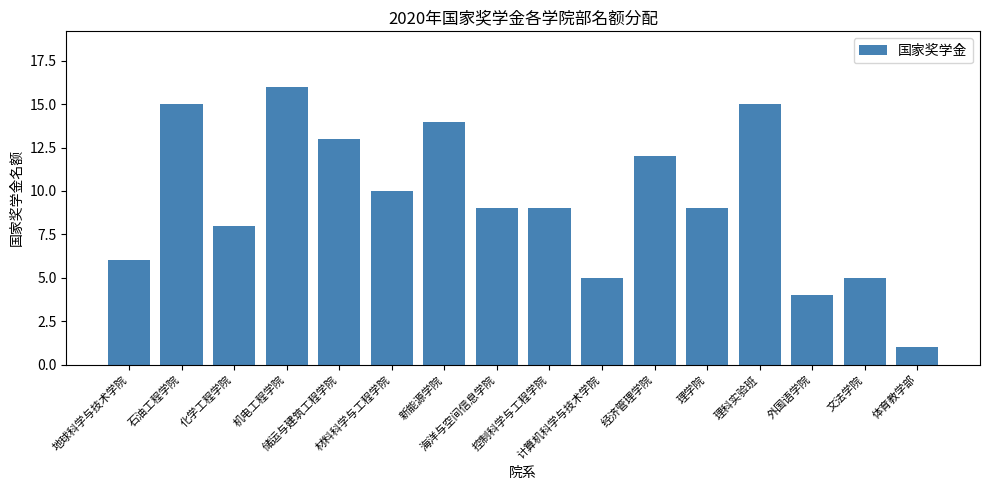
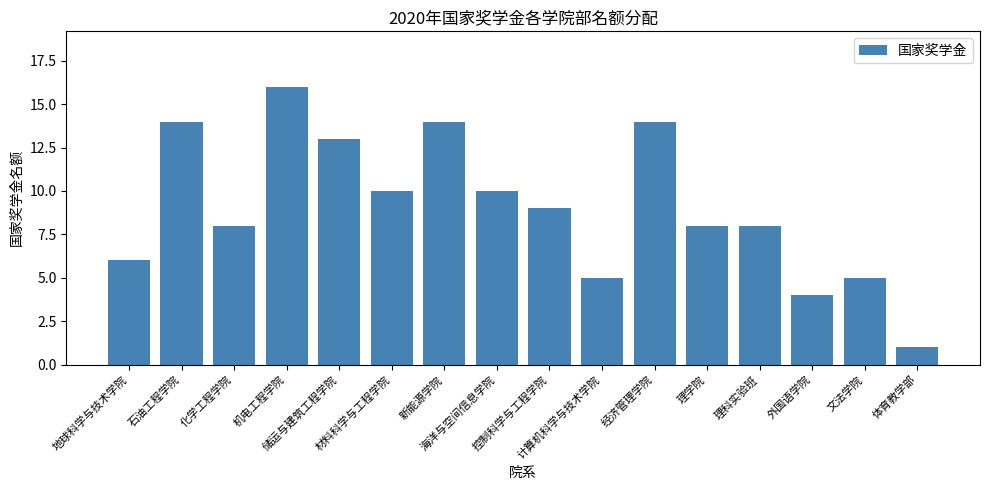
  {
    "地球科学与技术学院": 6,
-   "石油工程学院": 15,
+   "石油工程学院": 14,
    "化学工程学院": 8,
    "机电工程学院": 16,
    "储运与建筑工程学院": 13,
    "材料科学与工程学院": 10,
    "新能源学院": 14,
-   "海洋与空间信息学院": 9,
+   "海洋与空间信息学院": 10,
    "控制科学与工程学院": 9,
    "计算机科学与技术学院": 5,
-   "经济管理学院": 12,
-   "理学院": 9,
-   "理科实验班": 15,
+   "经济管理学院": 14,
+   "理学院": 8,
+   "理科实验班": 8,
    "外国语学院": 4,
    "文法学院": 5,
    "体育教学部": 1
  }
